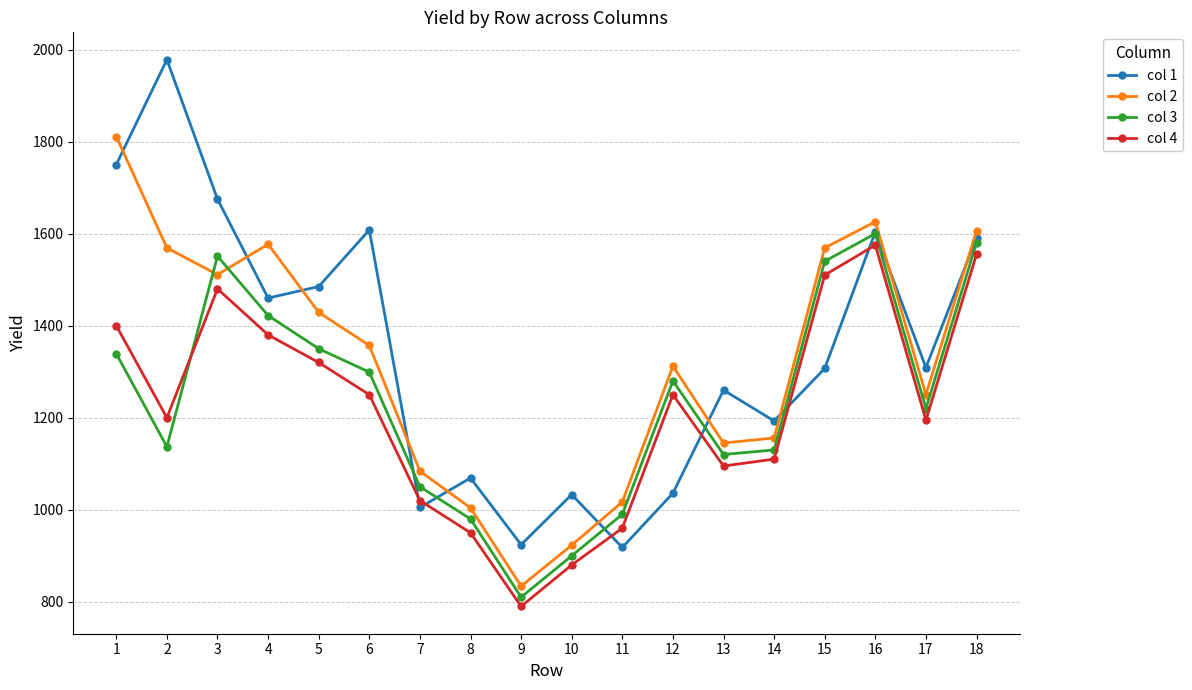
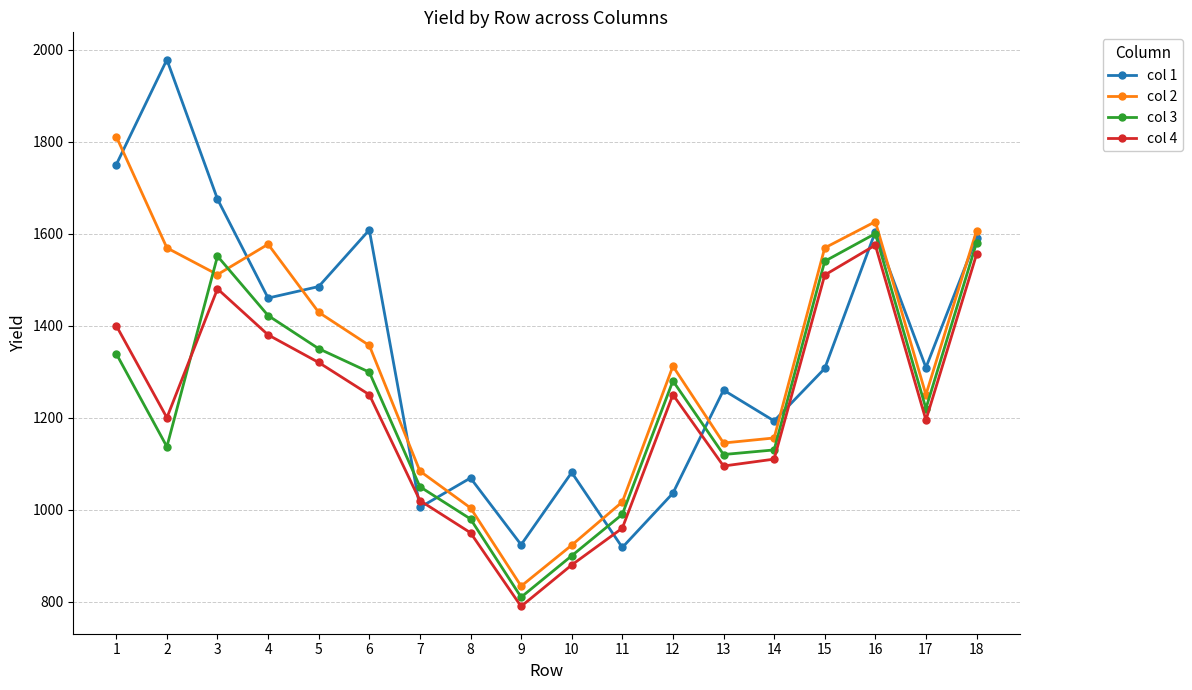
  {
    "col 1": {
      "1": 1750,
      "2": 1980,
      "3": 1680,
      "4": 1460,
      "5": 1490,
      "6": 1610,
      "7": 1010,
      "8": 1070,
      "9": 920,
-     "10": 1030,
+     "10": 1080,
      "11": 920,
      "12": 1040,
      "13": 1260,
      "14": 1190,
      "15": 1310,
      "17": 1310,
      "18": 1590
    },
    "col 2": {
      "1": 1810,
      "2": 1570,
      "3": 1510,
      "4": 1580,
      "5": 1430,
      "6": 1360,
      "7": 1080,
      "8": 1000,
      "9": 830,
      "10": 920,
      "11": 1020,
      "12": 1310,
      "13": 1150,
      "14": 1160,
      "15": 1570,
      "16": 1630,
      "17": 1250,
      "18": 1610
    },
    "col 3": {
      "1": 1340,
      "2": 1140,
      "3": 1550,
      "4": 1420,
      "5": 1350,
      "6": 1300,
      "7": 1050,
      "8": 980,
      "9": 810,
      "10": 900,
      "11": 990,
      "12": 1280,
      "13": 1120,
      "14": 1130,
      "15": 1540,
      "17": 1220,
      "18": 1580
    },
    "col 4": {
      "1": 1400,
      "2": 1200,
      "3": 1480,
      "4": 1380,
      "5": 1320,
      "6": 1250,
      "7": 1020,
      "8": 950,
      "9": 790,
      "10": 880,
      "11": 960,
      "12": 1250,
      "13": 1100,
      "14": 1110,
      "15": 1510,
      "16": 1580,
      "17": 1200,
      "18": 1560
    }
  }
